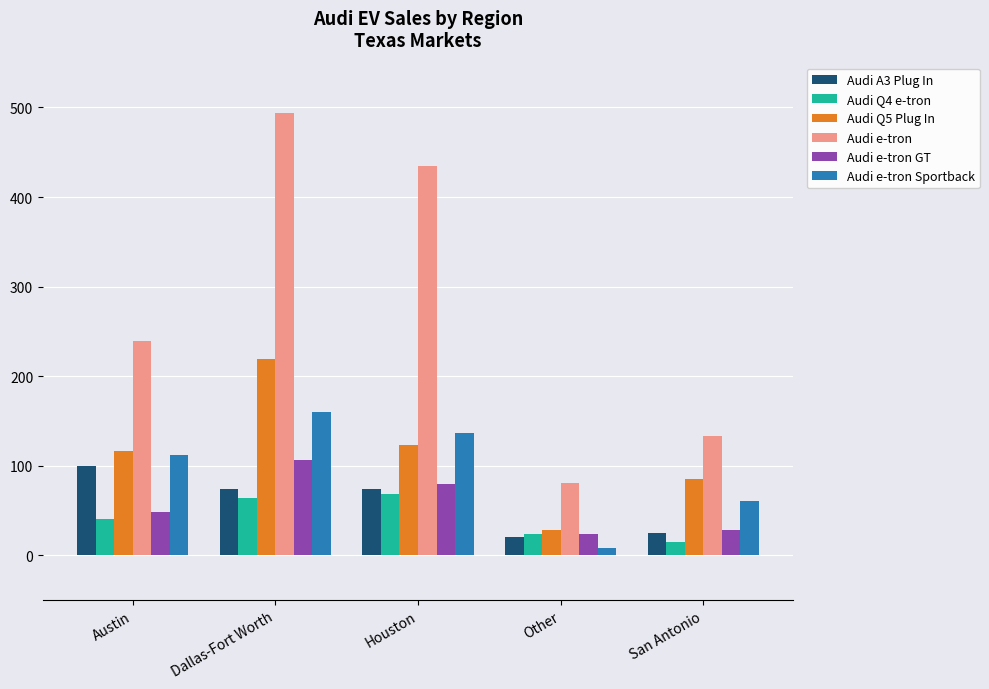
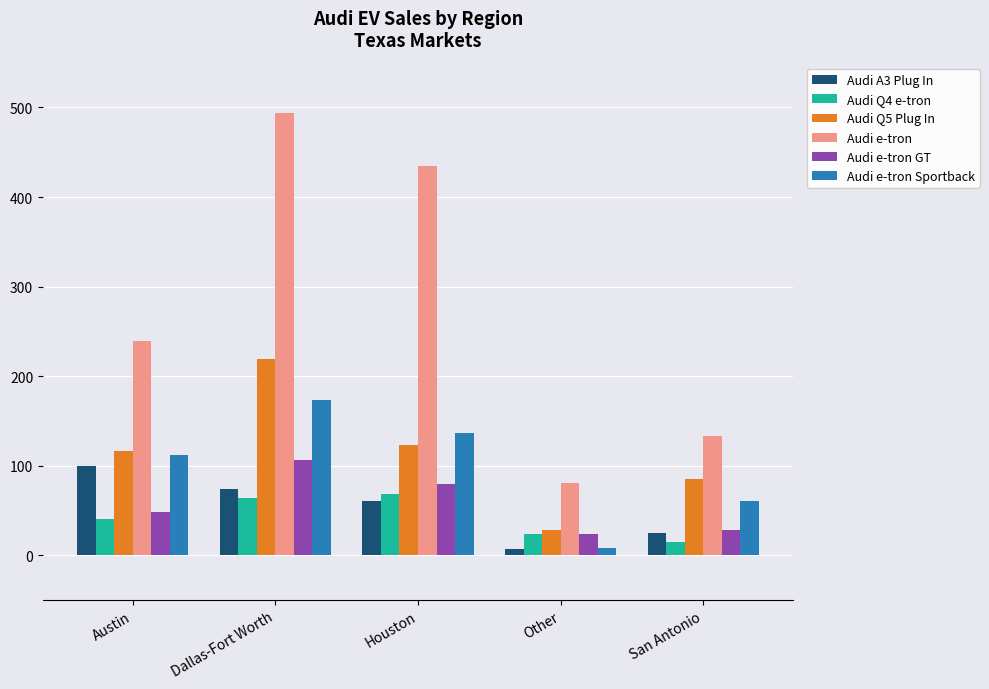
  {
    "Audi A3 Plug In": {
      "Austin": 100,
      "Dallas-Fort Worth": 70,
-     "Houston": 70,
-     "Other": 20,
+     "Houston": 60,
+     "Other": 10,
      "San Antonio": 30
    },
    "Audi Q4 e-tron": {
      "Austin": 40,
      "Dallas-Fort Worth": 60,
      "Houston": 70,
      "Other": 20,
      "San Antonio": 20
    },
    "Audi Q5 Plug In": {
      "Austin": 120,
      "Dallas-Fort Worth": 220,
      "Houston": 120,
      "Other": 30,
      "San Antonio": 90
    },
    "Audi e-tron": {
      "Austin": 240,
      "Dallas-Fort Worth": 490,
      "Houston": 440,
      "Other": 80,
      "San Antonio": 130
    },
    "Audi e-tron GT": {
      "Austin": 50,
      "Dallas-Fort Worth": 110,
      "Houston": 80,
      "Other": 20,
      "San Antonio": 30
    },
    "Audi e-tron Sportback": {
      "Austin": 110,
-     "Dallas-Fort Worth": 160,
+     "Dallas-Fort Worth": 170,
      "Houston": 140,
      "Other": 10,
      "San Antonio": 60
    }
  }
